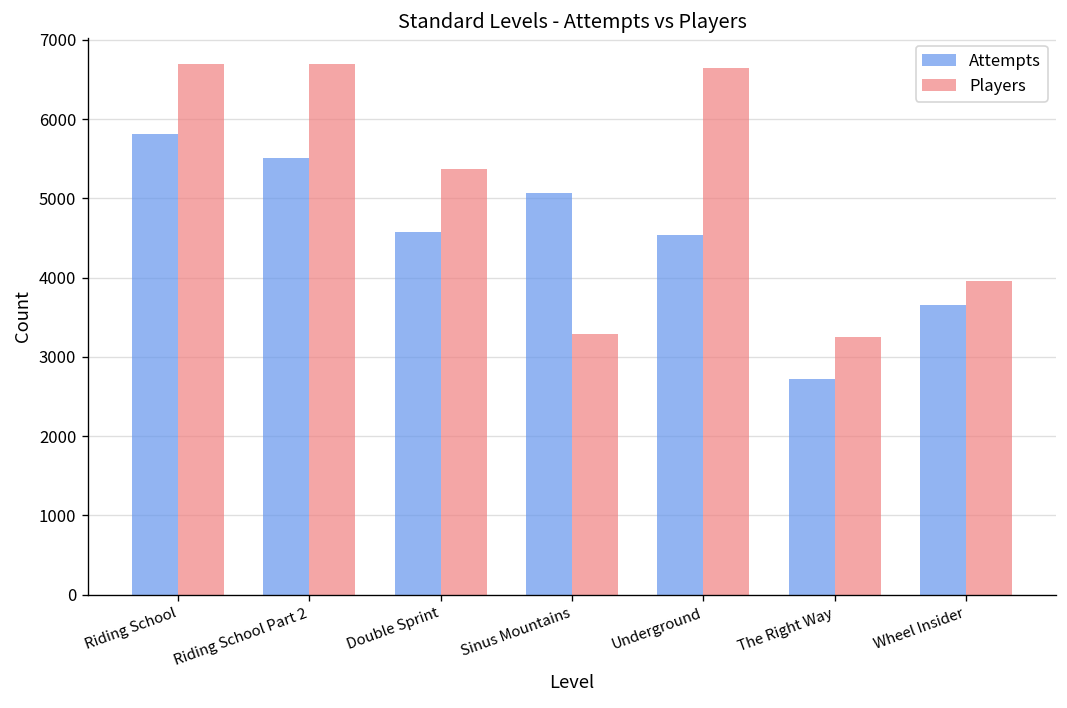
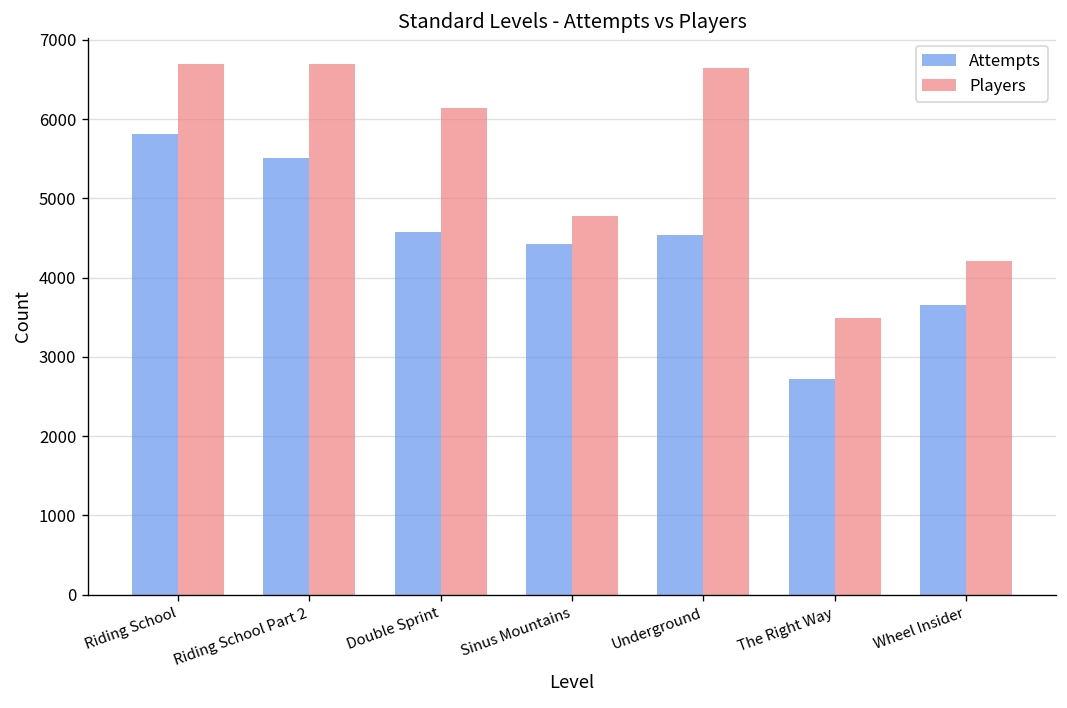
  {
    "Attempts": {
      "Riding School": 5800,
      "Riding School Part 2": 5500,
      "Double Sprint": 4600,
-     "Sinus Mountains": 5100,
+     "Sinus Mountains": 4400,
      "Underground": 4500,
      "The Right Way": 2700,
      "Wheel Insider": 3700
    },
    "Players": {
      "Riding School": 6700,
      "Riding School Part 2": 6700,
-     "Double Sprint": 5400,
-     "Sinus Mountains": 3300,
+     "Double Sprint": 6100,
+     "Sinus Mountains": 4800,
      "Underground": 6600,
-     "The Right Way": 3300,
-     "Wheel Insider": 4000
+     "The Right Way": 3500,
+     "Wheel Insider": 4200
    }
  }
